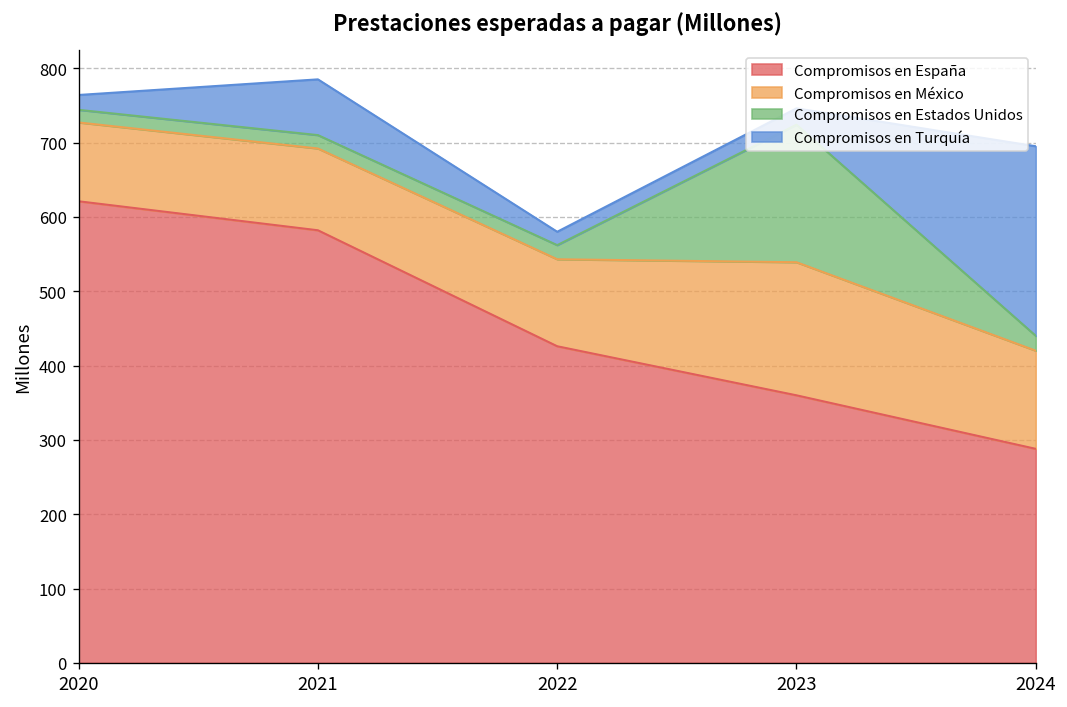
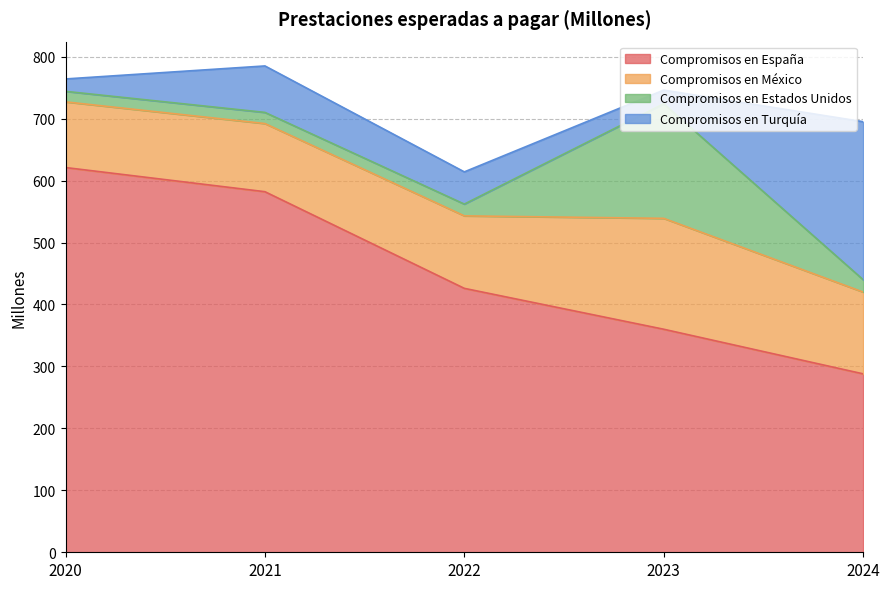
  {
    "Compromisos en España": {
      "2020": 620,
      "2021": 580,
      "2022": 430,
      "2023": 360,
      "2024": 290
    },
    "Compromisos en México": {
      "2020": 110,
      "2021": 110,
      "2022": 120,
      "2023": 180,
      "2024": 130
    },
    "Compromisos en Estados Unidos": {
      "2020": 20,
      "2021": 20,
      "2022": 20,
      "2024": 20
    },
    "Compromisos en Turquía": {
      "2020": 20,
      "2021": 80,
-     "2022": 20,
+     "2022": 50,
      "2024": 260
    }
  }
